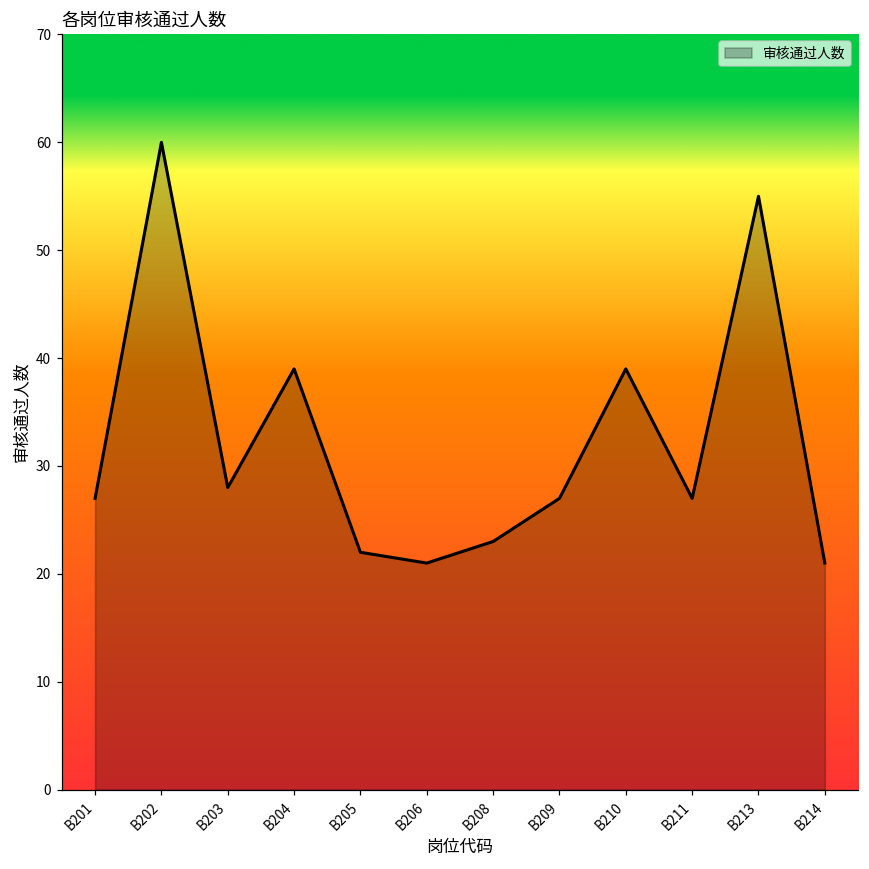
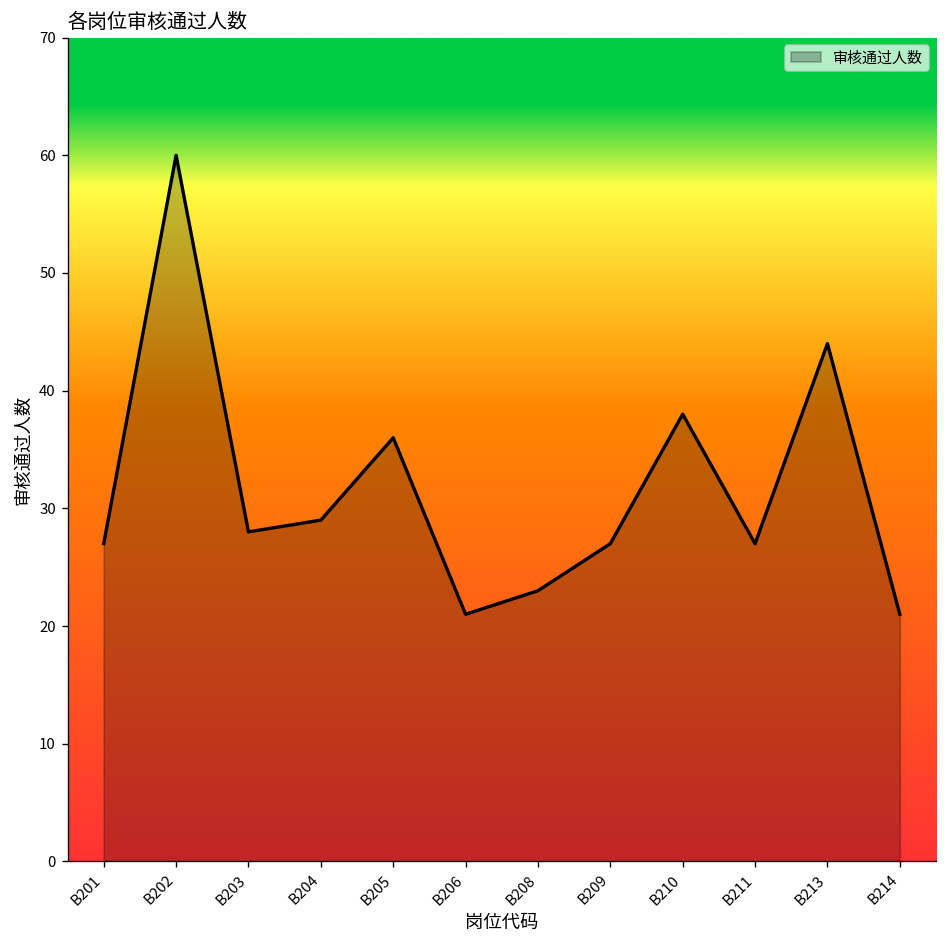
  {
    "B201": 27,
    "B202": 60,
    "B203": 28,
-   "B204": 39,
-   "B205": 22,
+   "B204": 29,
+   "B205": 36,
    "B206": 21,
    "B208": 23,
    "B209": 27,
-   "B210": 39,
+   "B210": 38,
    "B211": 27,
-   "B213": 55,
+   "B213": 44,
    "B214": 21
  }
